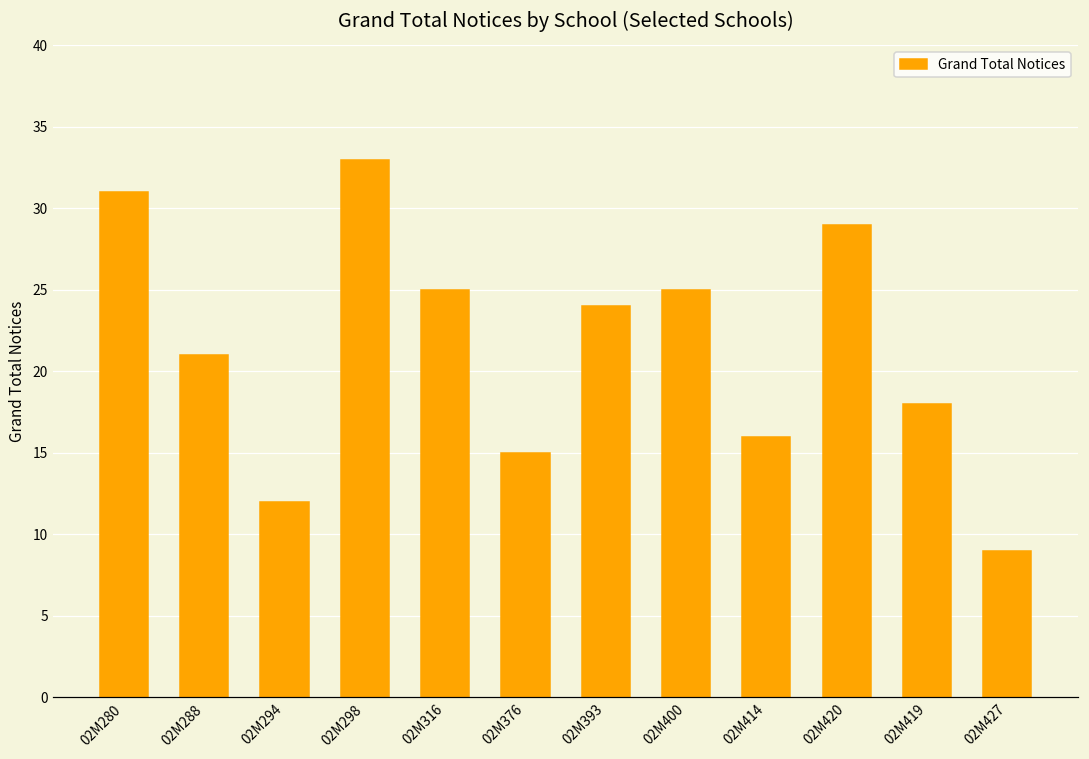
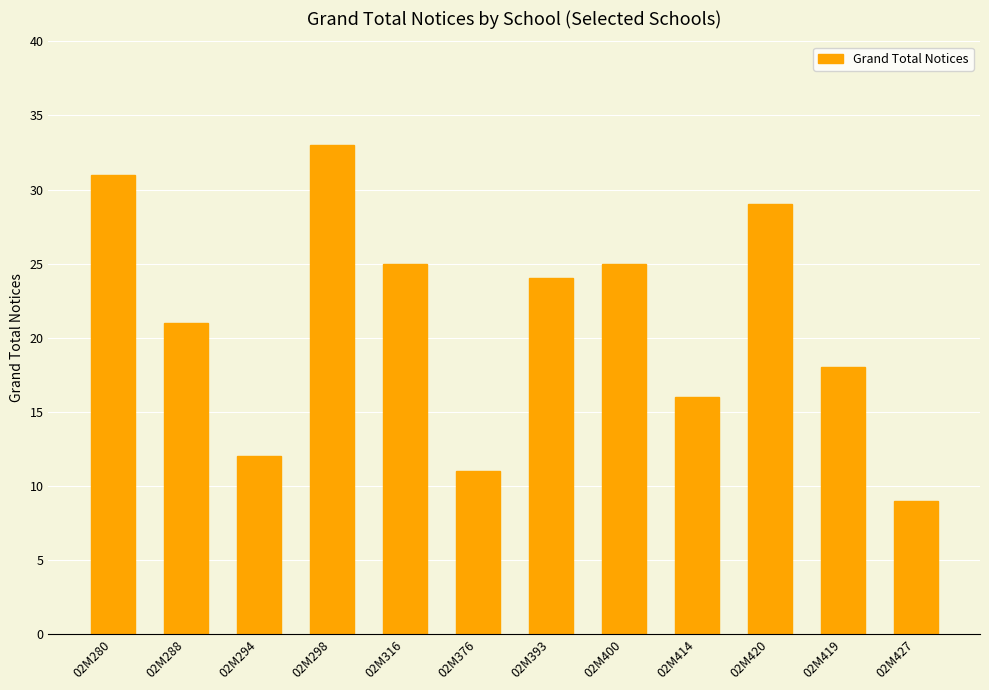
  {
    "02M280": 31,
    "02M288": 21,
    "02M294": 12,
    "02M298": 33,
    "02M316": 25,
-   "02M376": 15,
+   "02M376": 11,
    "02M393": 24,
    "02M400": 25,
    "02M414": 16,
    "02M420": 29,
    "02M419": 18,
    "02M427": 9
  }
